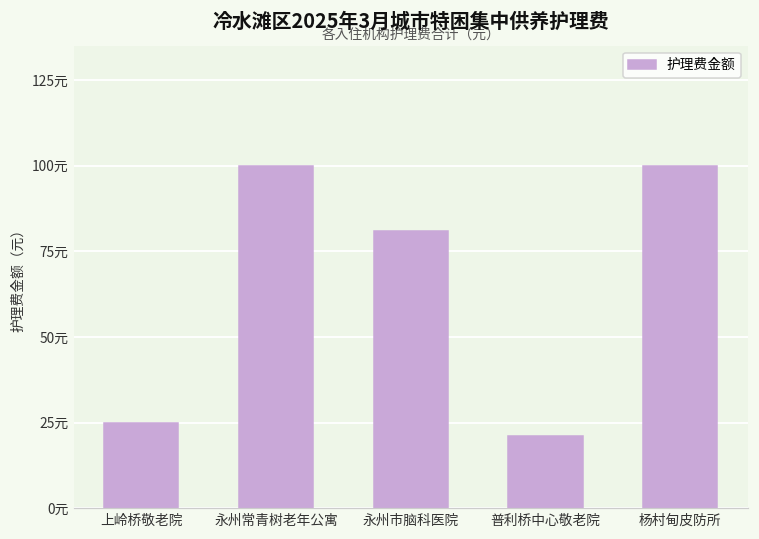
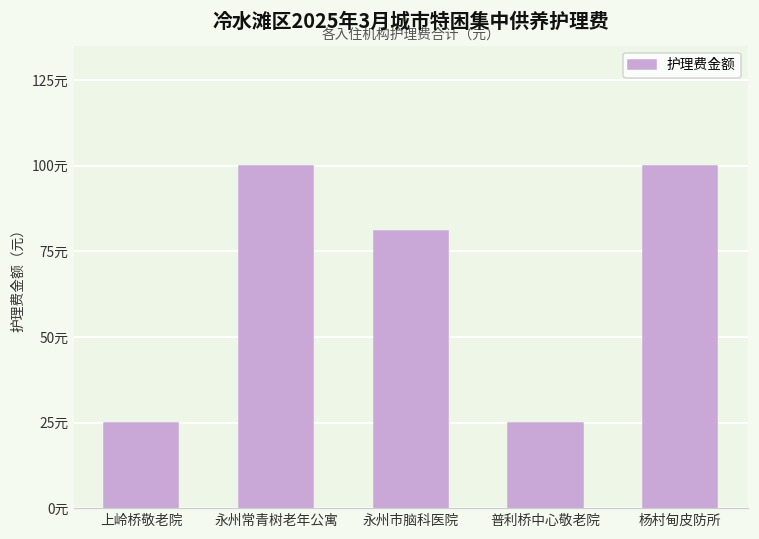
  {
    "上岭桥敬老院": "25元",
    "永州常青树老年公寓": "100元",
    "永州市脑科医院": "81元",
-   "普利桥中心敬老院": "21元",
+   "普利桥中心敬老院": "25元",
    "杨村甸皮防所": "100元"
  }
